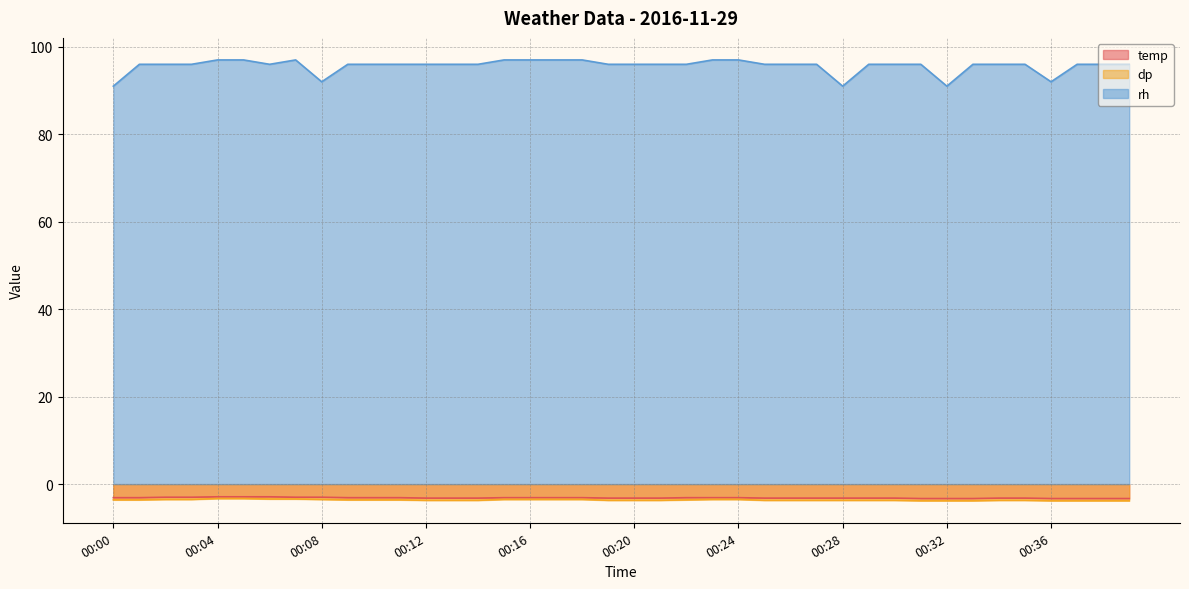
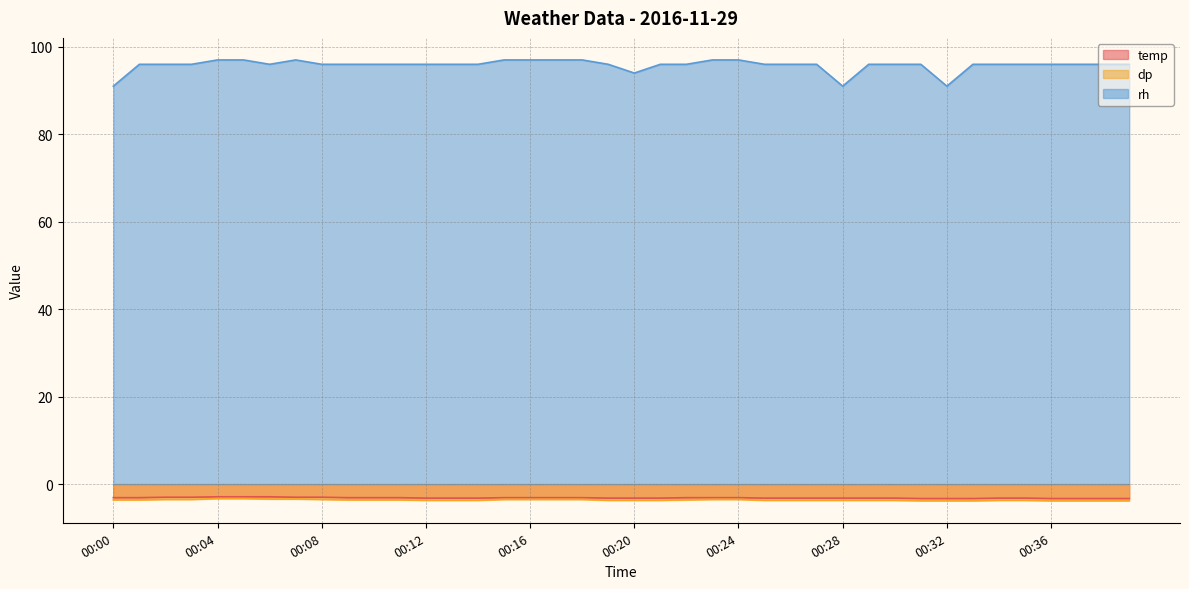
  {
    "rh": {
      "00:00": 91,
      "00:04": 97,
-     "00:08": 92,
+     "00:08": 96,
      "00:12": 96,
      "00:16": 97,
-     "00:20": 96,
+     "00:20": 94,
      "00:24": 97,
      "00:28": 91,
      "00:32": 91,
-     "00:36": 92
+     "00:36": 96
    }
  }
